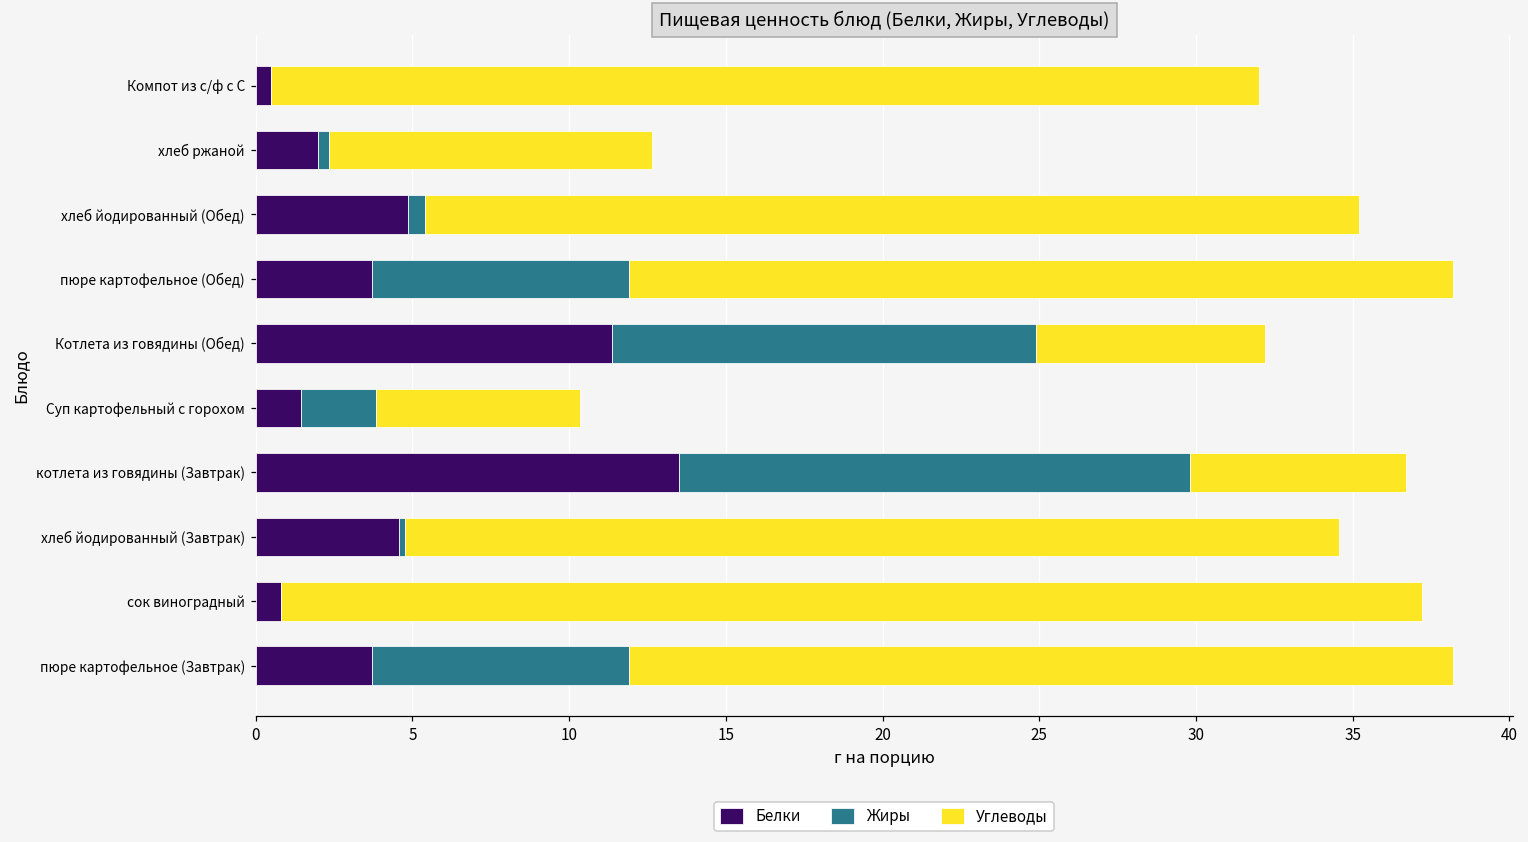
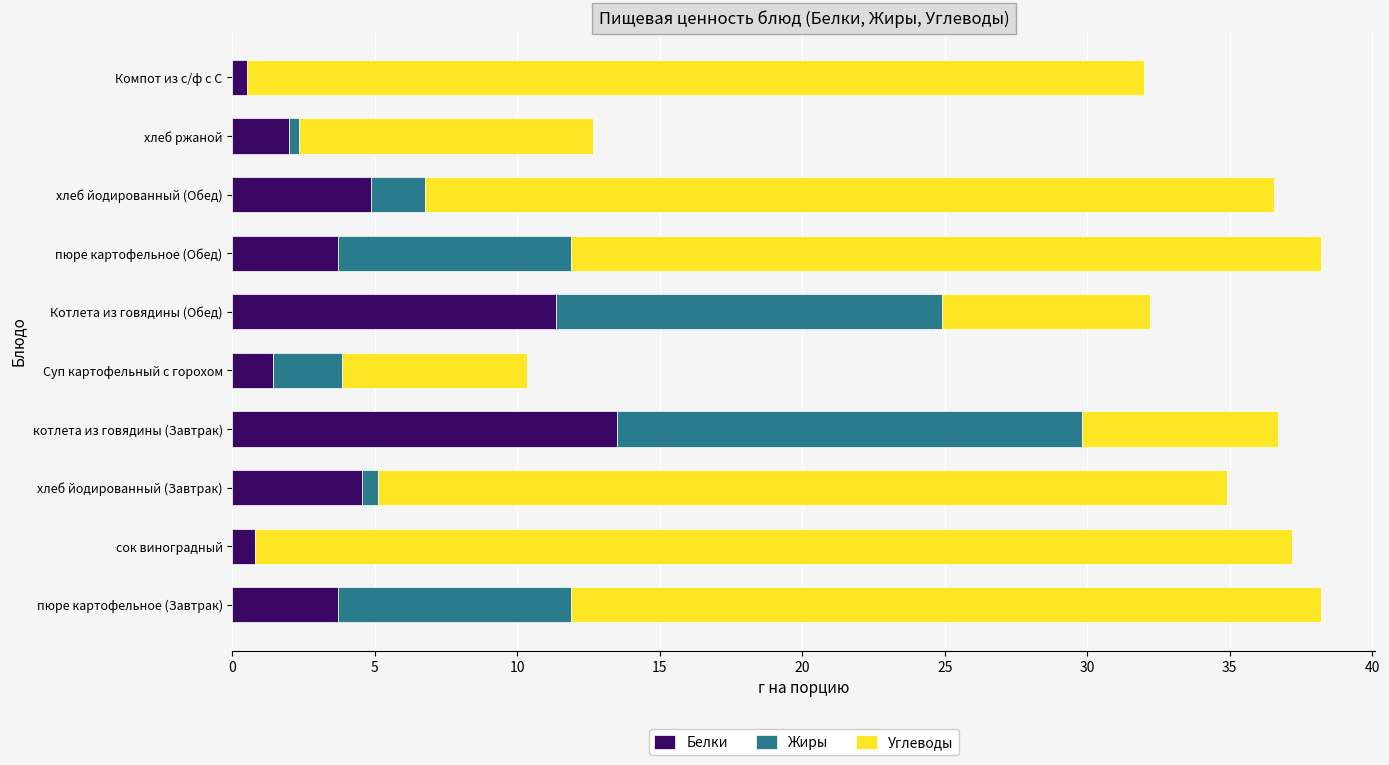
  {
    "Белки": {
      "Компот из с/ф с С": 0.5,
      "хлеб ржаной": 2.0,
      "хлеб йодированный (Обед)": 4.9,
      "пюре картофельное (Обед)": 3.7,
      "Котлета из говядины (Обед)": 11.4,
      "Суп картофельный с горохом": 1.4,
      "котлета из говядины (Завтрак)": 13.5,
      "хлеб йодированный (Завтрак)": 4.6,
      "сок виноградный": 0.8,
      "пюре картофельное (Завтрак)": 3.7
    },
    "Жиры": {
      "Компот из с/ф с С": 0.0,
      "хлеб ржаной": 0.4,
-     "хлеб йодированный (Обед)": 0.5,
+     "хлеб йодированный (Обед)": 1.9,
      "пюре картофельное (Обед)": 8.2,
      "Котлета из говядины (Обед)": 13.5,
      "Суп картофельный с горохом": 2.4,
      "котлета из говядины (Завтрак)": 16.3,
-     "хлеб йодированный (Завтрак)": 0.2,
+     "хлеб йодированный (Завтрак)": 0.5,
      "сок виноградный": 0.0,
      "пюре картофельное (Завтрак)": 8.2
    },
    "Углеводы": {
      "Компот из с/ф с С": 31.5,
      "хлеб ржаной": 10.3,
      "хлеб йодированный (Обед)": 29.8,
      "пюре картофельное (Обед)": 26.3,
      "Котлета из говядины (Обед)": 7.3,
      "Суп картофельный с горохом": 6.5,
      "котлета из говядины (Завтрак)": 6.9,
      "хлеб йодированный (Завтрак)": 29.8,
      "сок виноградный": 36.4,
      "пюре картофельное (Завтрак)": 26.3
    }
  }
